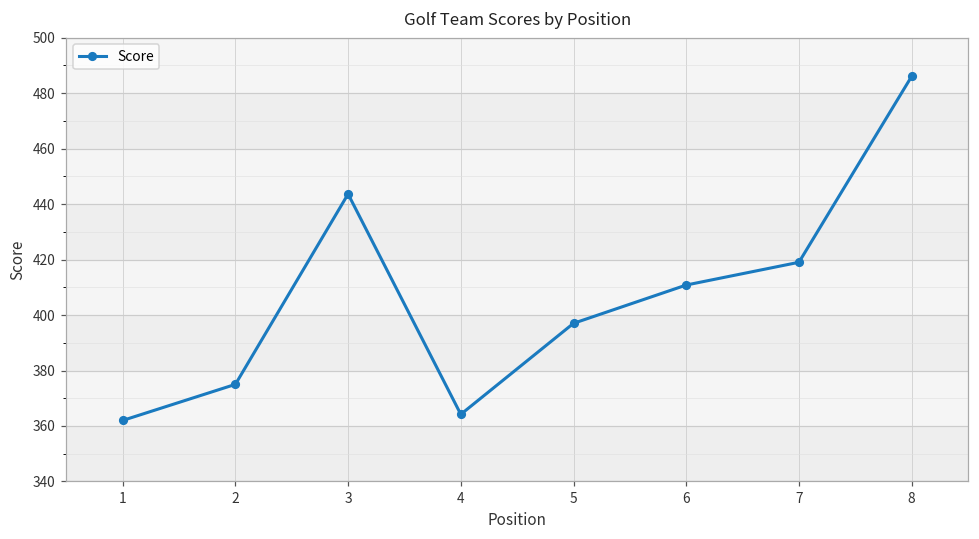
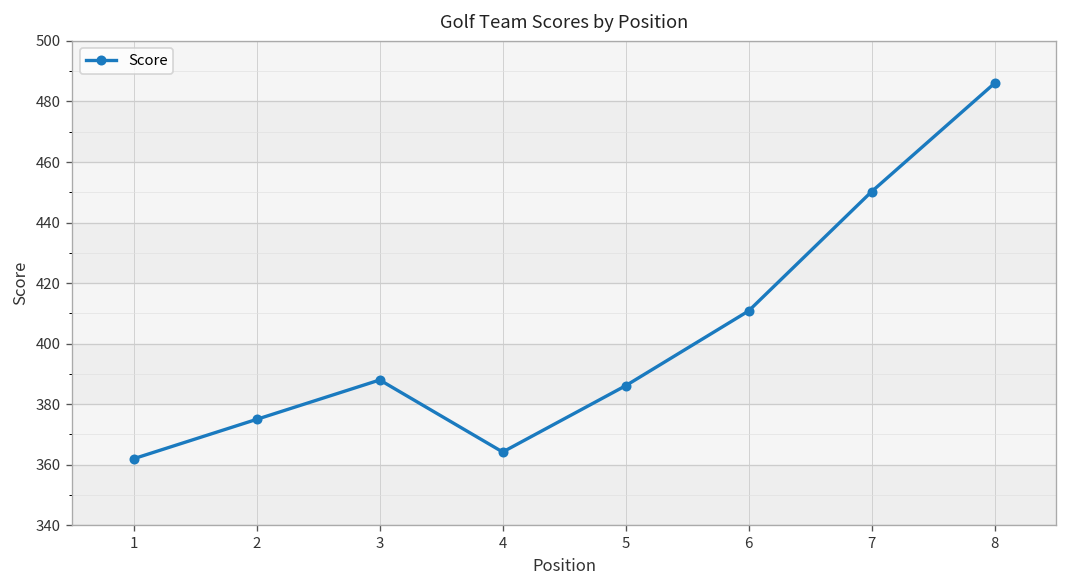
  {
    "1": 362,
    "2": 375,
-   "3": 444,
+   "3": 388,
    "4": 364,
-   "5": 397,
+   "5": 386,
    "6": 411,
-   "7": 419,
+   "7": 450,
    "8": 486
  }
